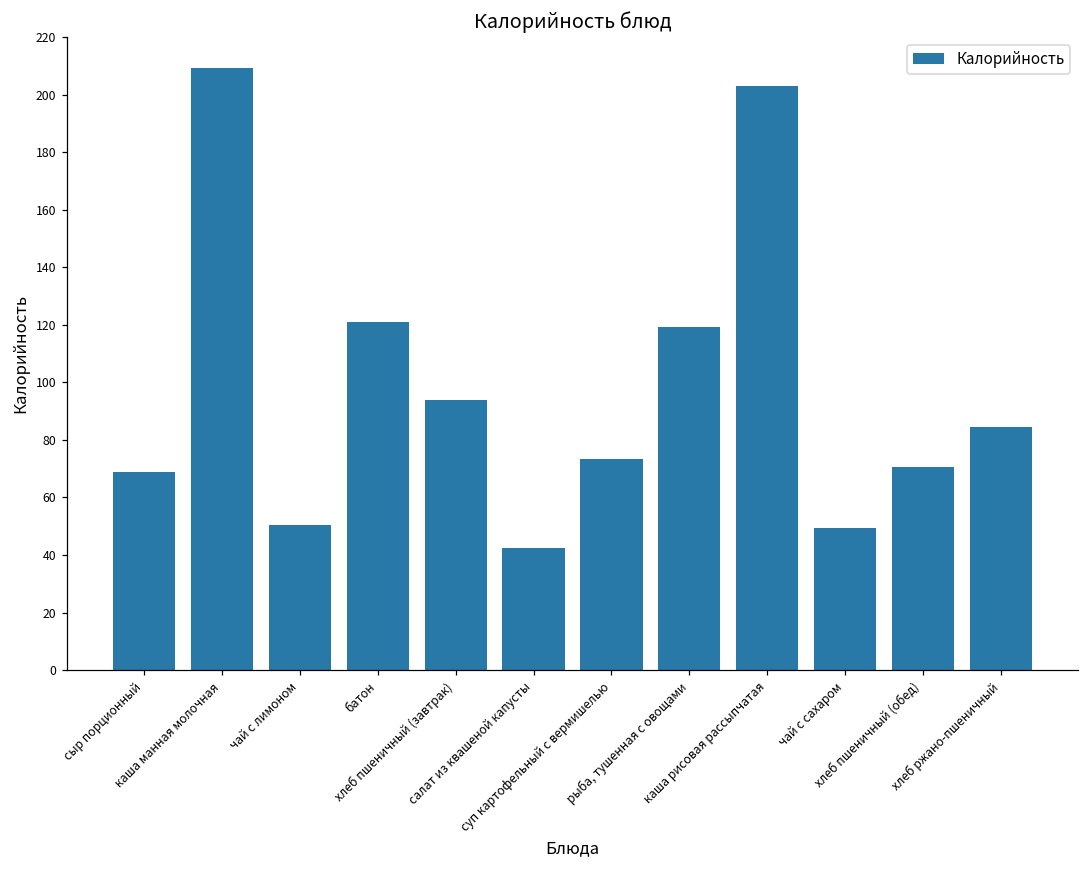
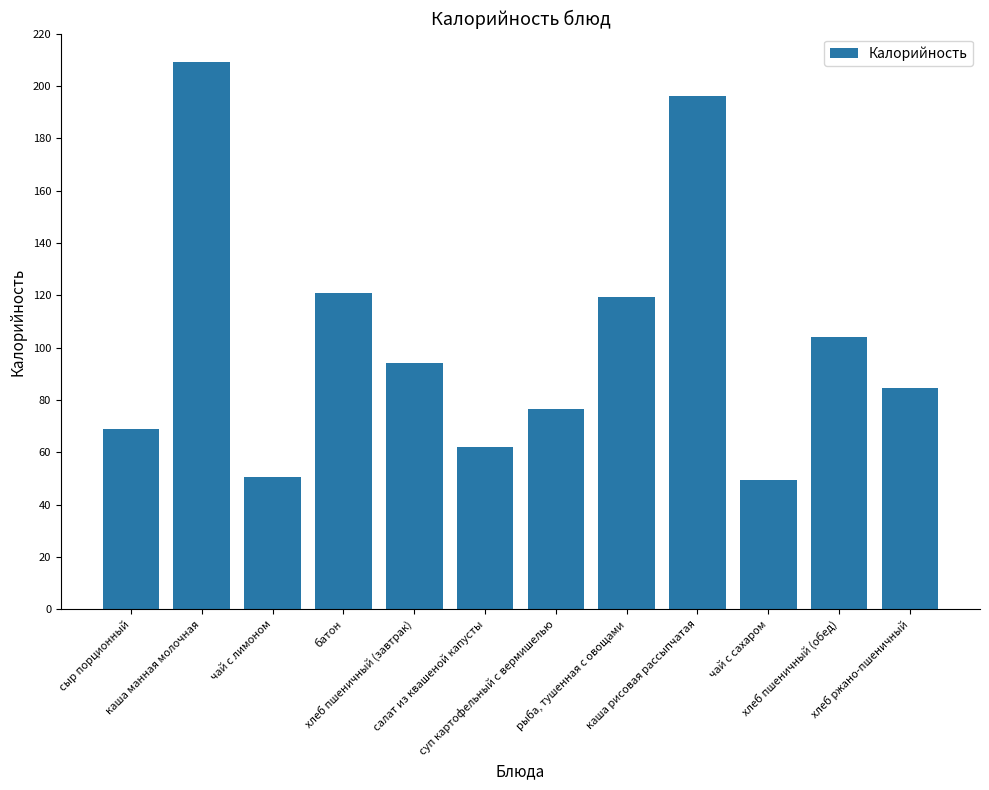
  {
    "сыр порционный": 69,
    "каша манная молочная": 209,
    "чай с лимоном": 51,
    "батон": 121,
    "хлеб пшеничный (завтрак)": 94,
-   "салат из квашеной капусты": 43,
-   "суп картофельный с вермишелью": 73,
+   "салат из квашеной капусты": 62,
+   "суп картофельный с вермишелью": 76,
    "рыба, тушенная с овощами": 119,
-   "каша рисовая рассыпчатая": 203,
+   "каша рисовая рассыпчатая": 196,
    "чай с сахаром": 49,
-   "хлеб пшеничный (обед)": 71,
+   "хлеб пшеничный (обед)": 104,
    "хлеб ржано-пшеничный": 85
  }
